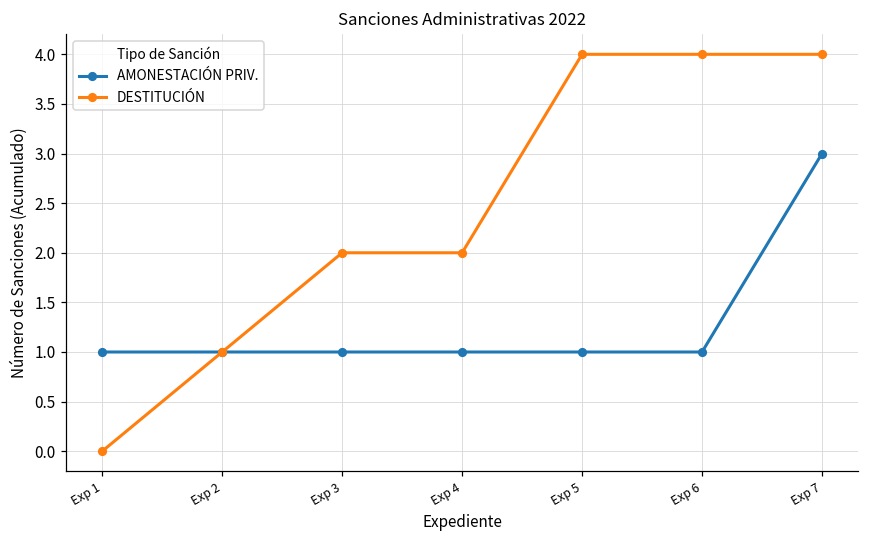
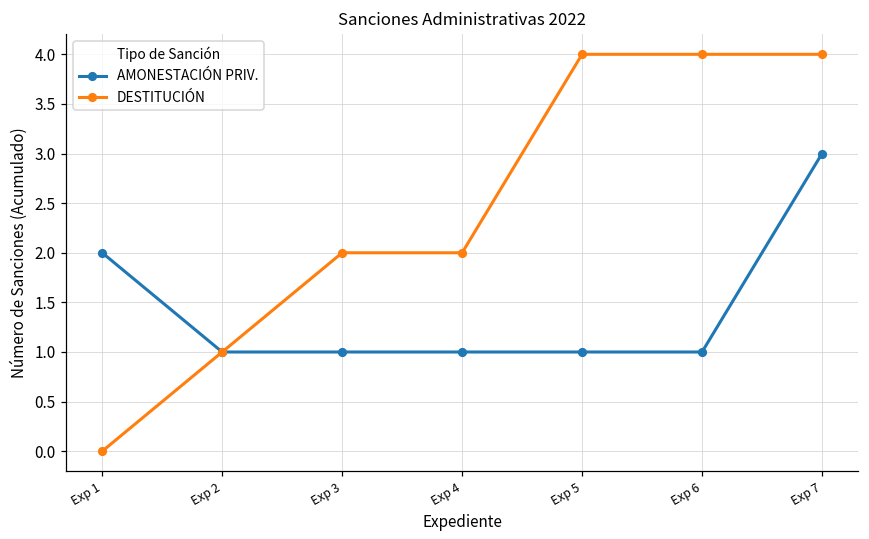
  {
    "AMONESTACIÓN PRIV.": {
-     "Exp 1": 1,
+     "Exp 1": 2,
      "Exp 3": 1,
      "Exp 4": 1,
      "Exp 5": 1,
      "Exp 6": 1,
      "Exp 7": 3
    },
    "DESTITUCIÓN": {
      "Exp 1": 0,
      "Exp 3": 2,
      "Exp 4": 2,
      "Exp 5": 4,
      "Exp 6": 4,
      "Exp 7": 4
    }
  }
